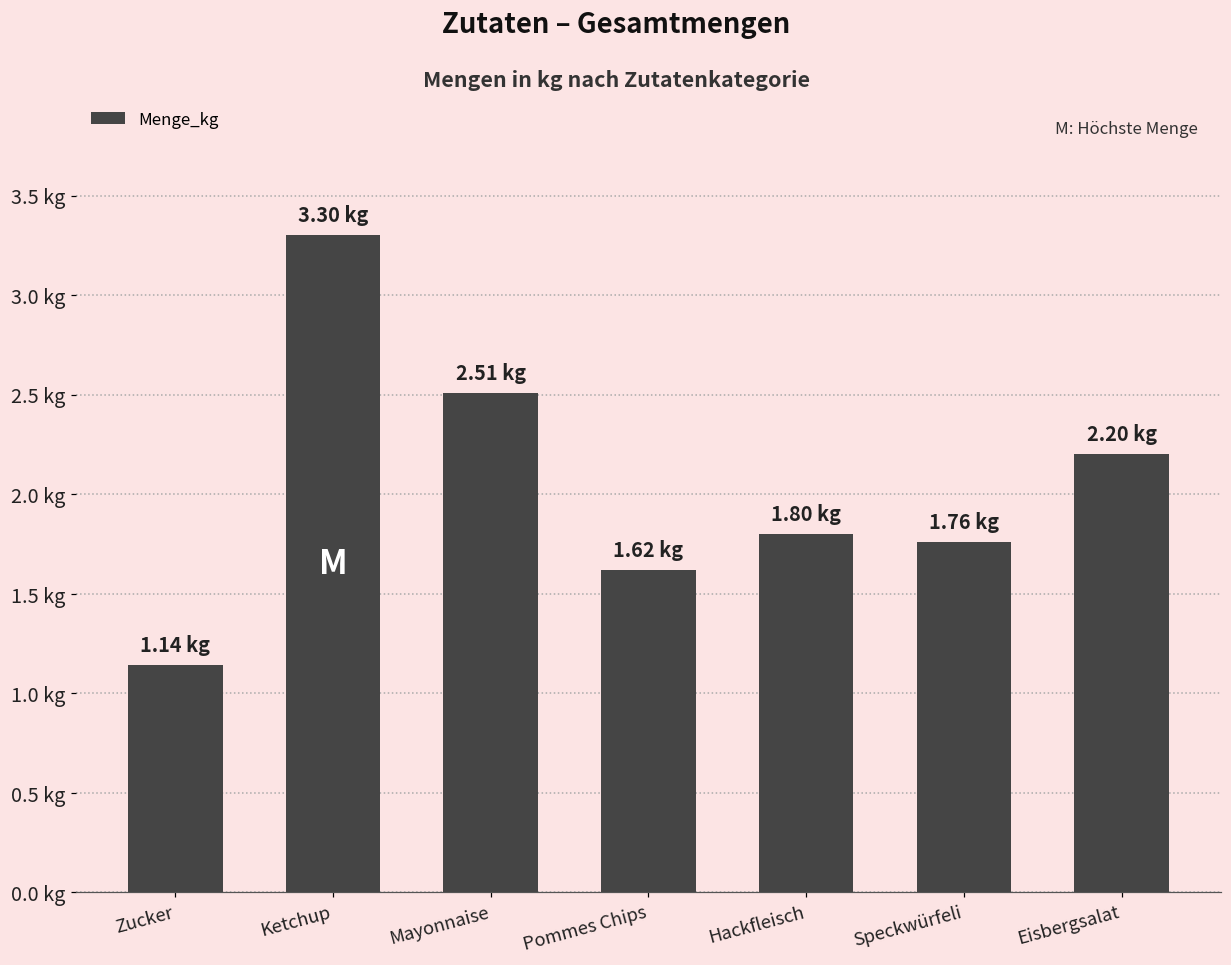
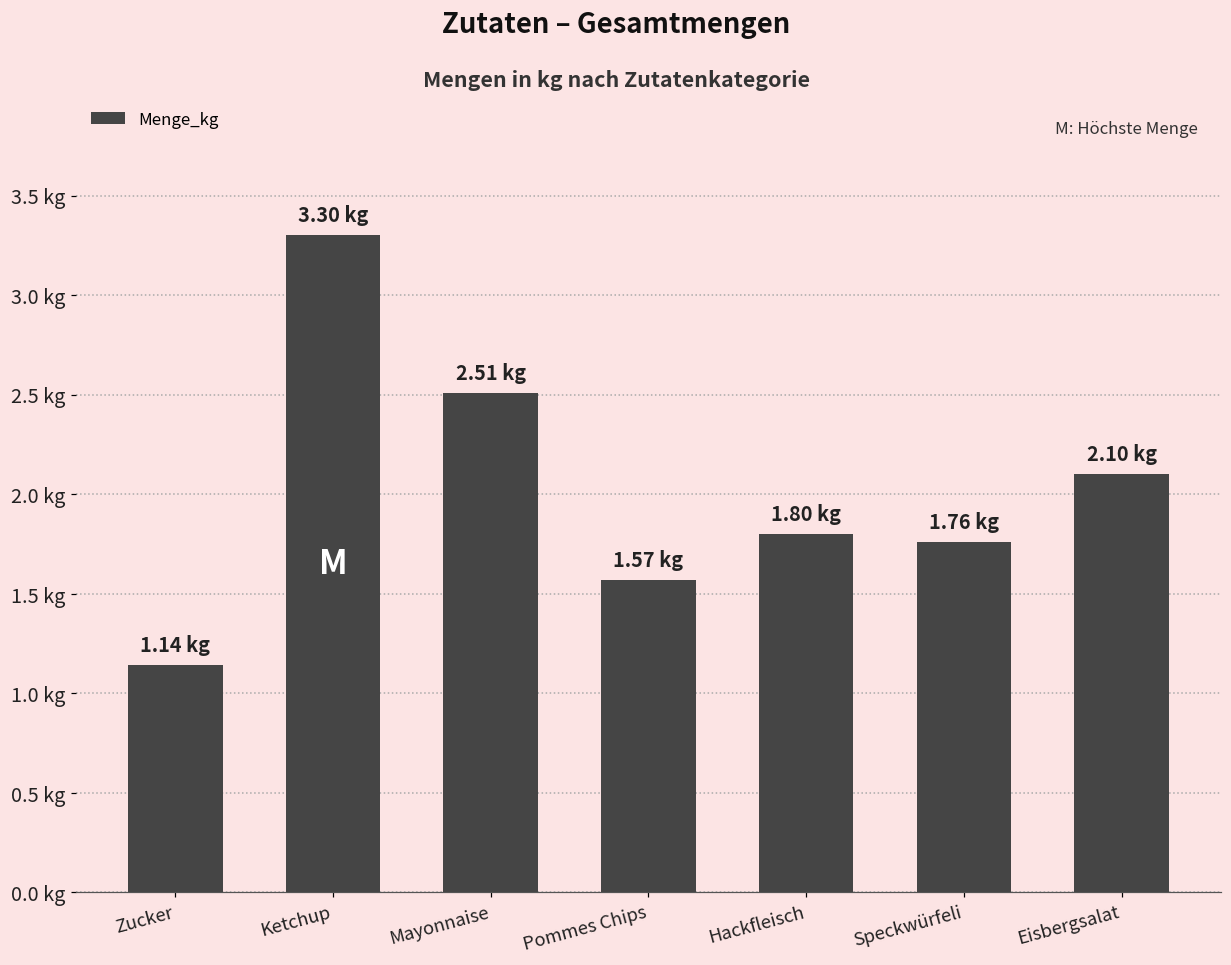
  {
    "Zucker": 1.14,
    "Ketchup": 3.30,
    "Mayonnaise": 2.51,
-   "Pommes Chips": 1.62,
+   "Pommes Chips": 1.57,
    "Hackfleisch": 1.80,
    "Speckwürfeli": 1.76,
-   "Eisbergsalat": 2.20
+   "Eisbergsalat": 2.10
  }
